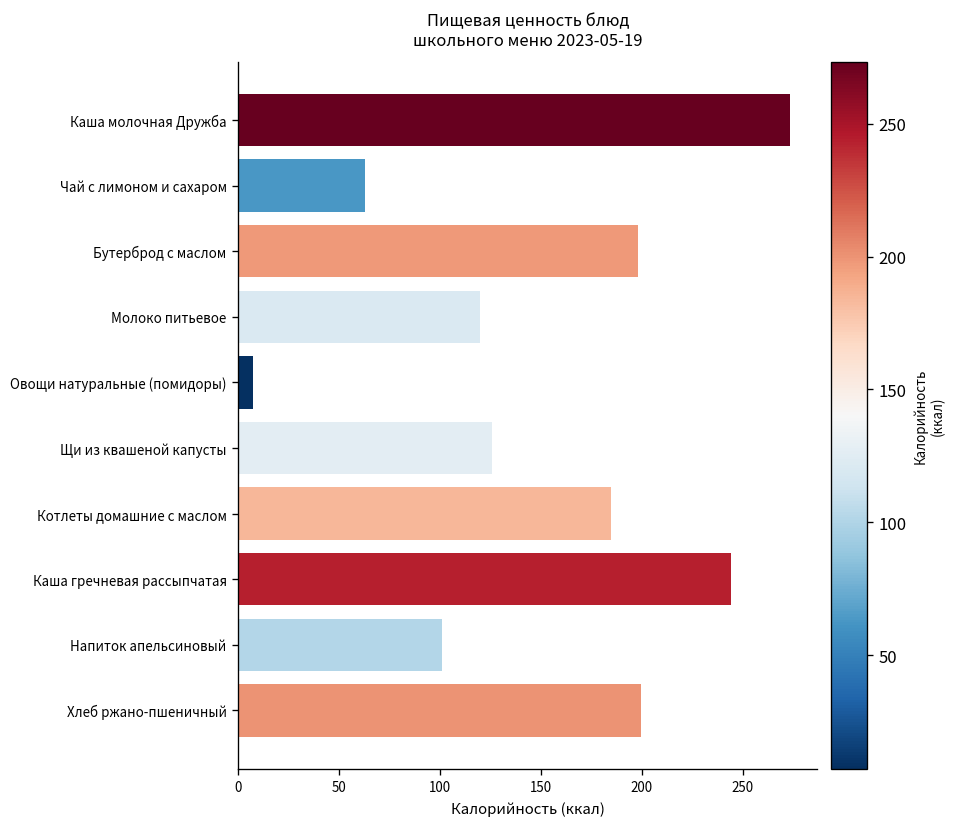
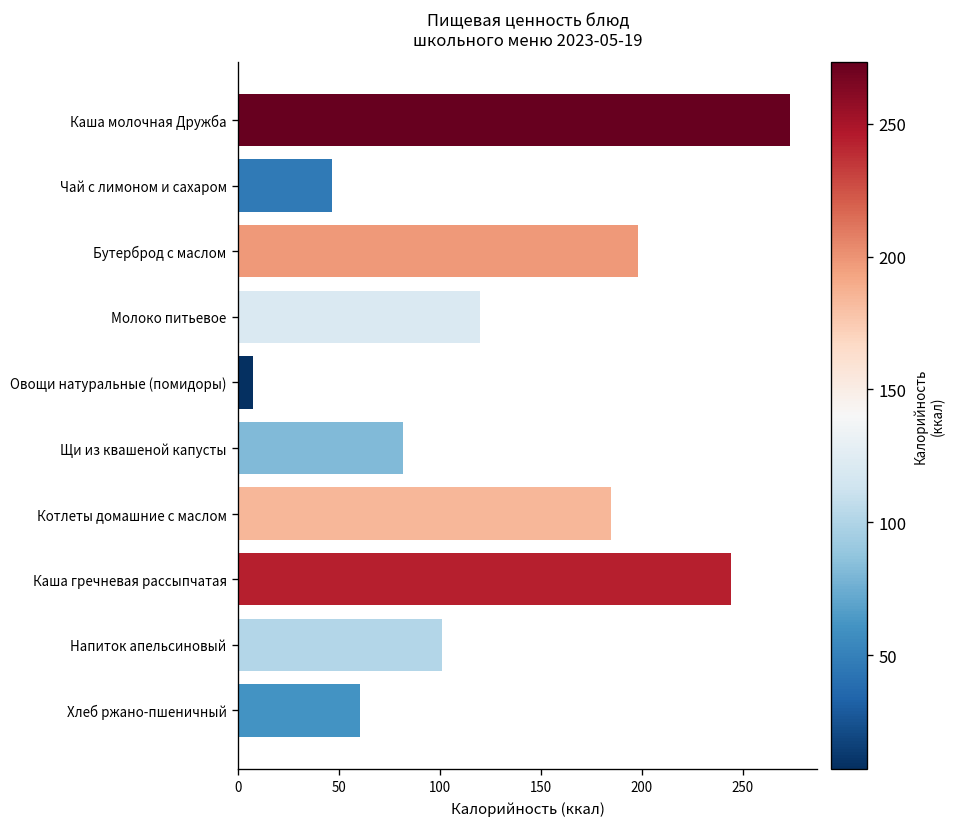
  {
    "Каша молочная Дружба": 273,
-   "Чай с лимоном и сахаром": 63,
+   "Чай с лимоном и сахаром": 47,
    "Бутерброд с маслом": 198,
    "Молоко питьевое": 120,
    "Овощи натуральные (помидоры)": 7,
-   "Щи из квашеной капусты": 126,
+   "Щи из квашеной капусты": 81,
    "Котлеты домашние с маслом": 185,
    "Каша гречневая рассыпчатая": 244,
    "Напиток апельсиновый": 101,
-   "Хлеб ржано-пшеничный": 200
+   "Хлеб ржано-пшеничный": 60
  }
